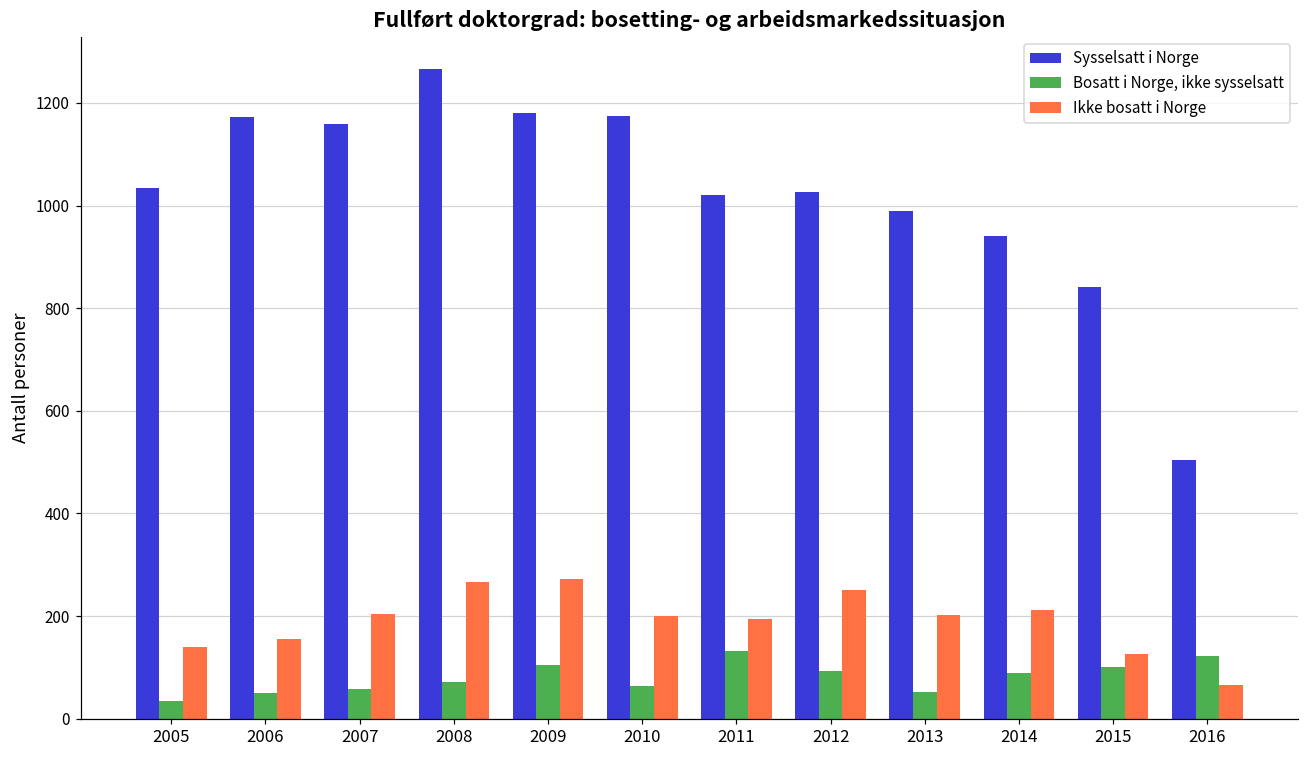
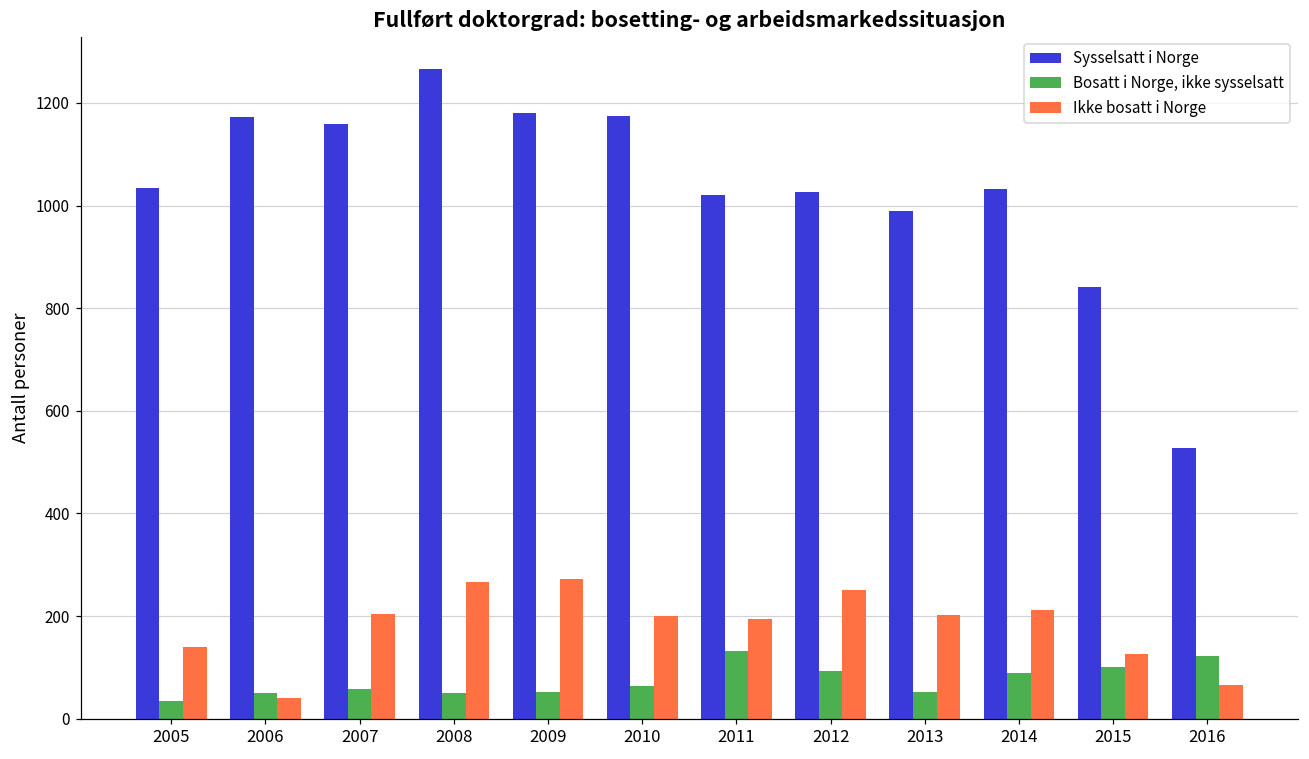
  {
    "Sysselsatt i Norge": {
      "2005": 1040,
      "2006": 1170,
      "2007": 1160,
      "2008": 1270,
      "2009": 1180,
      "2010": 1180,
      "2011": 1020,
      "2012": 1030,
      "2013": 990,
-     "2014": 940,
+     "2014": 1030,
      "2015": 840,
-     "2016": 510
+     "2016": 530
    },
    "Bosatt i Norge, ikke sysselsatt": {
      "2005": 40,
      "2006": 50,
      "2007": 60,
-     "2008": 70,
-     "2009": 110,
+     "2008": 50,
+     "2009": 50,
      "2010": 60,
      "2011": 130,
      "2012": 90,
      "2013": 50,
      "2014": 90,
      "2015": 100,
      "2016": 120
    },
    "Ikke bosatt i Norge": {
      "2005": 140,
-     "2006": 160,
+     "2006": 40,
      "2007": 200,
      "2008": 270,
      "2009": 270,
      "2010": 200,
      "2011": 200,
      "2012": 250,
      "2013": 200,
      "2014": 210,
      "2015": 130,
      "2016": 70
    }
  }
